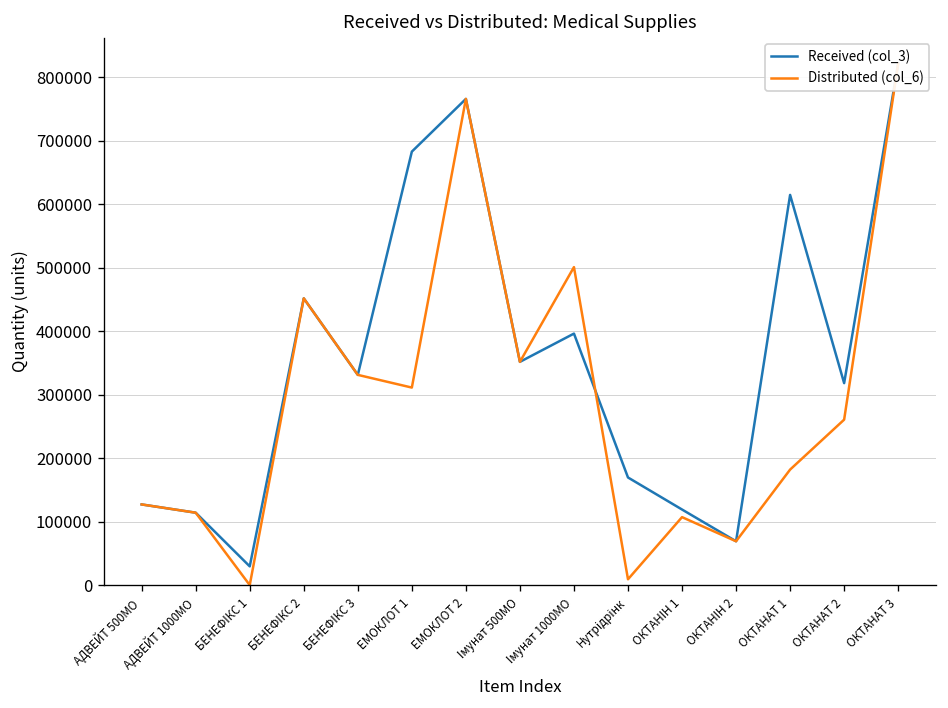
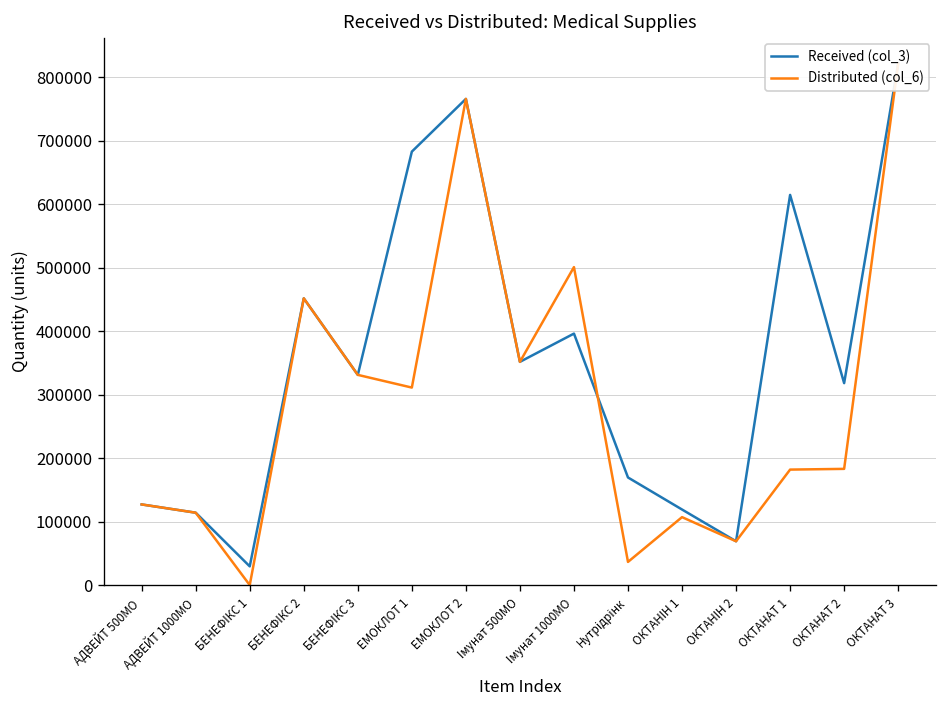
  {
    "Received (col_3)": {
      "БЕНЕФІКС 1": 30000,
      "ЕМОКЛОТ 1": 680000,
      "Імунат 1000МО": 400000,
      "Нутрідрінк": 170000,
      "ОКТАНІН 1": 120000,
      "ОКТАНАТ 1": 610000,
      "ОКТАНАТ 2": 320000
    },
    "Distributed (col_6)": {
      "БЕНЕФІКС 1": 0,
      "ЕМОКЛОТ 1": 310000,
      "Імунат 1000МО": 500000,
-     "Нутрідрінк": 10000,
+     "Нутрідрінк": 40000,
      "ОКТАНІН 1": 110000,
      "ОКТАНАТ 1": 180000,
-     "ОКТАНАТ 2": 260000
+     "ОКТАНАТ 2": 180000
    }
  }
